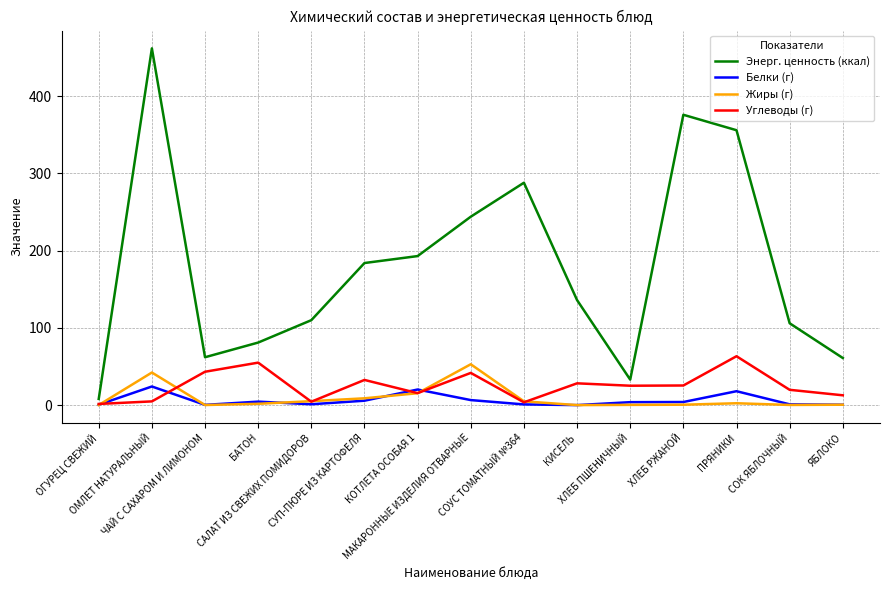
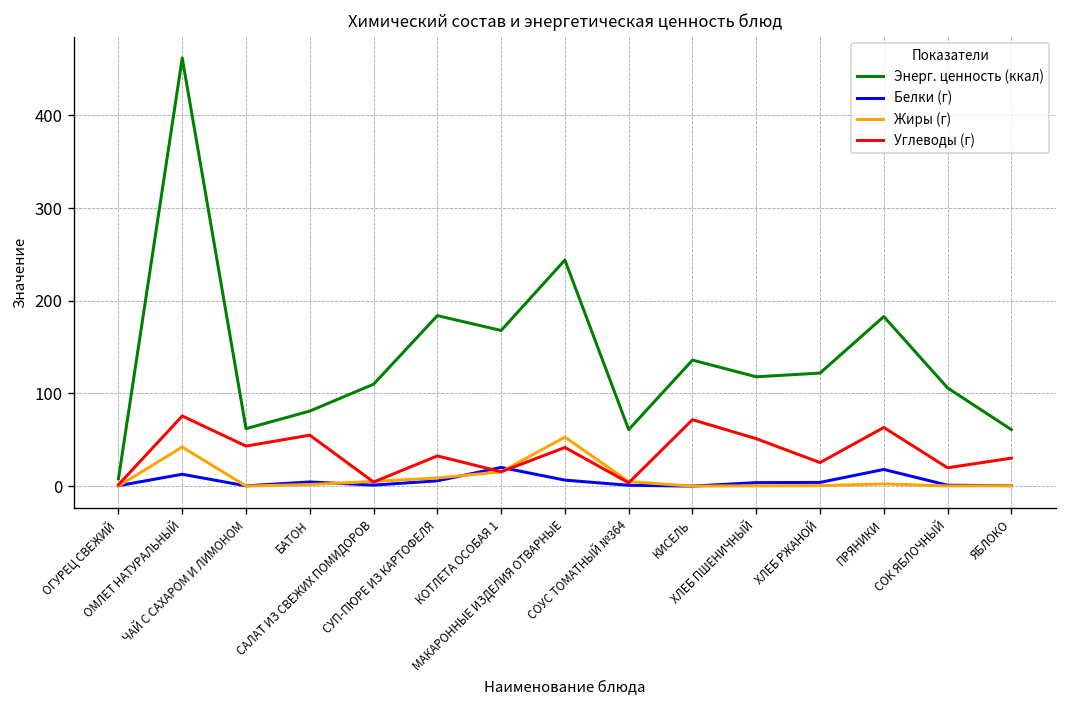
  {
    "Энерг. ценность (ккал)": {
      "ОГУРЕЦ СВЕЖИЙ": 10,
      "ОМЛЕТ НАТУРАЛЬНЫЙ": 460,
      "ЧАЙ С САХАРОМ И ЛИМОНОМ": 60,
      "БАТОН": 80,
      "САЛАТ ИЗ СВЕЖИХ ПОМИДОРОВ": 110,
      "СУП-ПЮРЕ ИЗ КАРТОФЕЛЯ": 180,
-     "КОТЛЕТА ОСОБАЯ 1": 190,
+     "КОТЛЕТА ОСОБАЯ 1": 170,
      "МАКАРОННЫЕ ИЗДЕЛИЯ ОТВАРНЫЕ": 240,
-     "СОУС ТОМАТНЫЙ №364": 290,
+     "СОУС ТОМАТНЫЙ №364": 60,
      "КИСЕЛЬ": 140,
-     "ХЛЕБ ПШЕНИЧНЫЙ": 30,
-     "ХЛЕБ РЖАНОЙ": 380,
-     "ПРЯНИКИ": 360,
+     "ХЛЕБ ПШЕНИЧНЫЙ": 120,
+     "ХЛЕБ РЖАНОЙ": 120,
+     "ПРЯНИКИ": 180,
      "СОК ЯБЛОЧНЫЙ": 110,
      "ЯБЛОКО": 60
    },
    "Белки (г)": {
-     "ОМЛЕТ НАТУРАЛЬНЫЙ": 20,
+     "ОМЛЕТ НАТУРАЛЬНЫЙ": 10,
      "САЛАТ ИЗ СВЕЖИХ ПОМИДОРОВ": 0,
      "КОТЛЕТА ОСОБАЯ 1": 20,
      "МАКАРОННЫЕ ИЗДЕЛИЯ ОТВАРНЫЕ": 10,
      "ХЛЕБ ПШЕНИЧНЫЙ": 0,
      "ХЛЕБ РЖАНОЙ": 0,
      "ПРЯНИКИ": 20
    },
    "Жиры (г)": {
      "ОМЛЕТ НАТУРАЛЬНЫЙ": 40,
      "МАКАРОННЫЕ ИЗДЕЛИЯ ОТВАРНЫЕ": 50,
      "ХЛЕБ ПШЕНИЧНЫЙ": 0,
      "ХЛЕБ РЖАНОЙ": 0,
      "ПРЯНИКИ": 0
    },
    "Углеводы (г)": {
-     "ОМЛЕТ НАТУРАЛЬНЫЙ": 0,
+     "ОМЛЕТ НАТУРАЛЬНЫЙ": 80,
      "ЧАЙ С САХАРОМ И ЛИМОНОМ": 40,
      "БАТОН": 60,
      "СУП-ПЮРЕ ИЗ КАРТОФЕЛЯ": 30,
      "МАКАРОННЫЕ ИЗДЕЛИЯ ОТВАРНЫЕ": 40,
-     "КИСЕЛЬ": 30,
-     "ХЛЕБ ПШЕНИЧНЫЙ": 30,
+     "КИСЕЛЬ": 70,
+     "ХЛЕБ ПШЕНИЧНЫЙ": 50,
      "ХЛЕБ РЖАНОЙ": 30,
      "ПРЯНИКИ": 60,
      "СОК ЯБЛОЧНЫЙ": 20,
-     "ЯБЛОКО": 10
+     "ЯБЛОКО": 30
    }
  }
